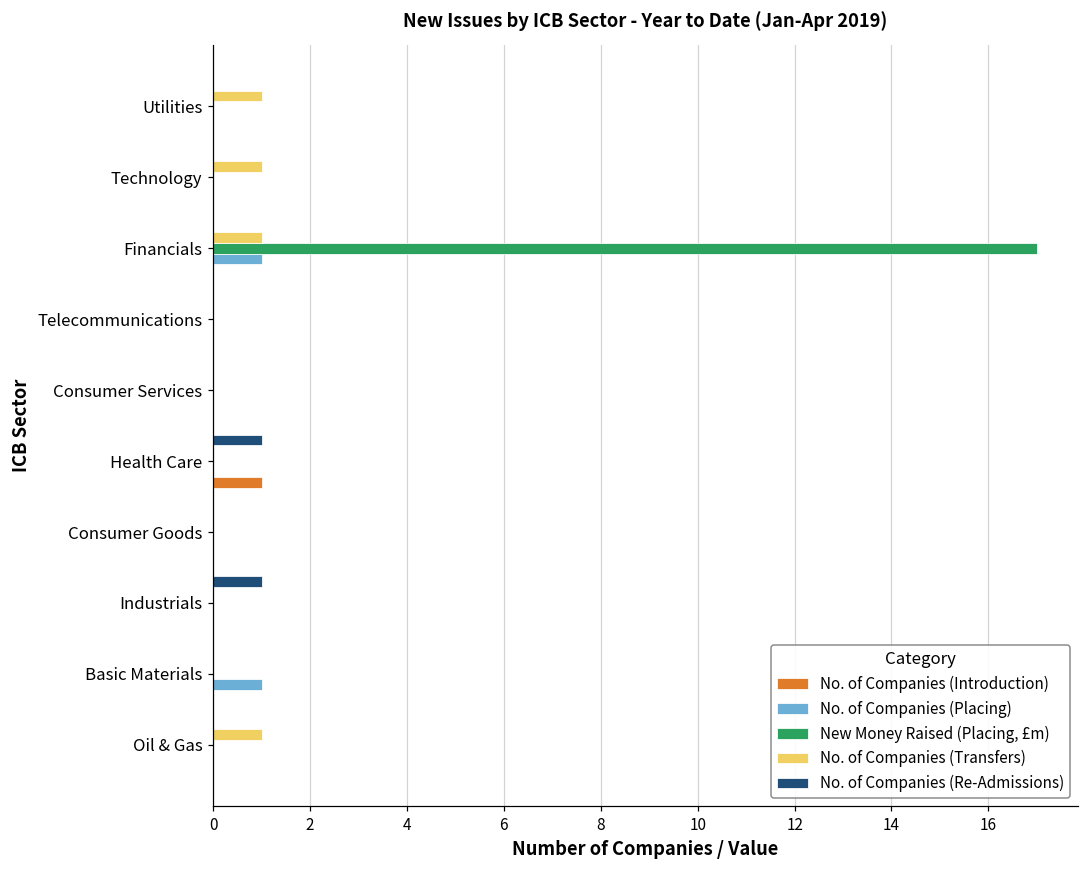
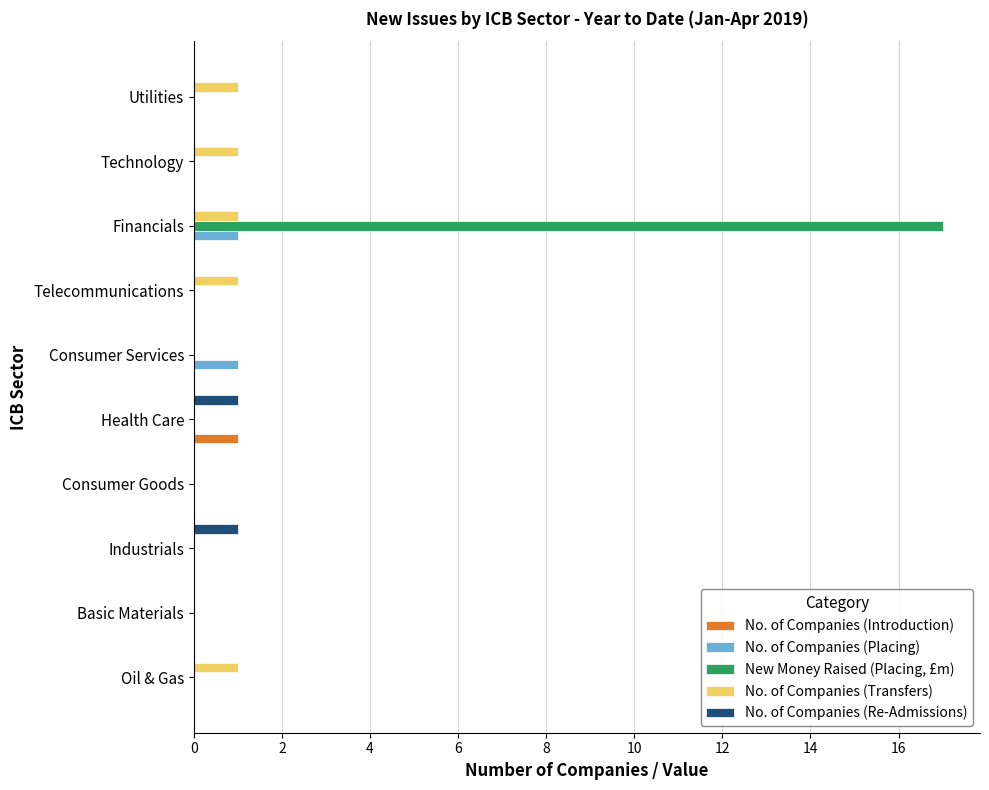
  {
    "No. of Companies (Introduction)": {
      "Utilities": 0,
      "Technology": 0,
      "Financials": 0,
      "Telecommunications": 0,
      "Consumer Services": 0,
      "Health Care": 1,
      "Consumer Goods": 0,
      "Industrials": 0,
      "Basic Materials": 0,
      "Oil & Gas": 0
    },
    "No. of Companies (Placing)": {
      "Utilities": 0,
      "Technology": 0,
      "Financials": 1,
      "Telecommunications": 0,
-     "Consumer Services": 0,
+     "Consumer Services": 1,
      "Health Care": 0,
      "Consumer Goods": 0,
      "Industrials": 0,
-     "Basic Materials": 1,
+     "Basic Materials": 0,
      "Oil & Gas": 0
    },
    "New Money Raised (Placing, £m)": {
      "Utilities": 0,
      "Technology": 0,
      "Financials": 17,
      "Telecommunications": 0,
      "Consumer Services": 0,
      "Health Care": 0,
      "Consumer Goods": 0,
      "Industrials": 0,
      "Basic Materials": 0,
      "Oil & Gas": 0
    },
    "No. of Companies (Transfers)": {
      "Utilities": 1,
      "Technology": 1,
      "Financials": 1,
-     "Telecommunications": 0,
+     "Telecommunications": 1,
      "Consumer Services": 0,
      "Health Care": 0,
      "Consumer Goods": 0,
      "Industrials": 0,
      "Basic Materials": 0,
      "Oil & Gas": 1
    },
    "No. of Companies (Re-Admissions)": {
      "Utilities": 0,
      "Technology": 0,
      "Financials": 0,
      "Telecommunications": 0,
      "Consumer Services": 0,
      "Health Care": 1,
      "Consumer Goods": 0,
      "Industrials": 1,
      "Basic Materials": 0,
      "Oil & Gas": 0
    }
  }
